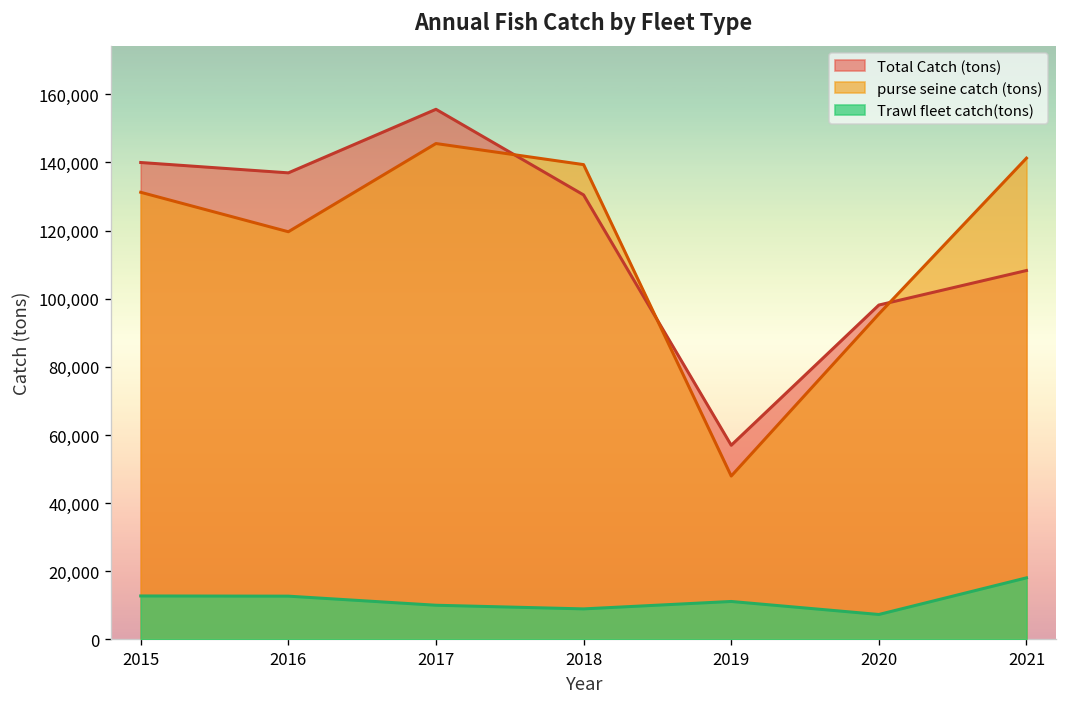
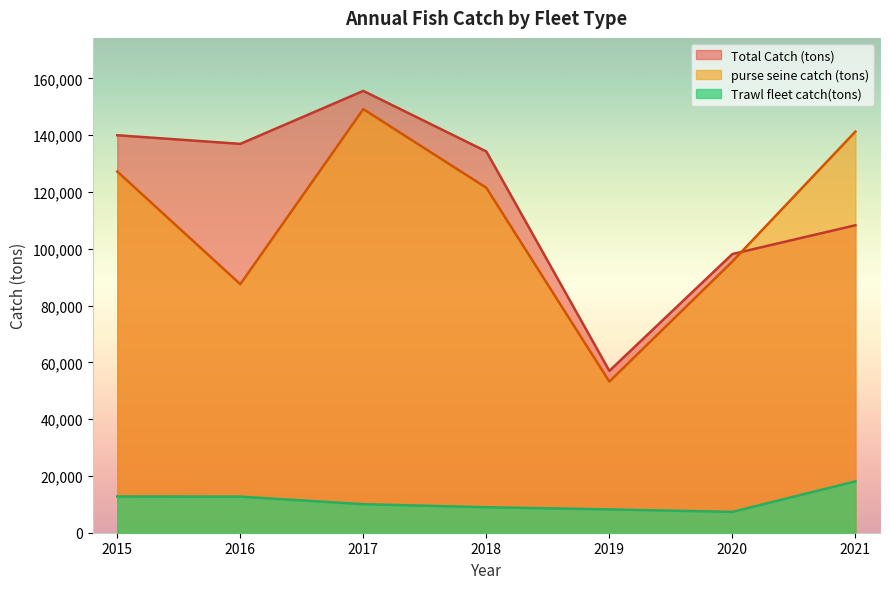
  {
    "Total Catch (tons)": {
      "2015": "140,000",
      "2016": "137,000",
      "2017": "156,000",
-     "2018": "130,000",
+     "2018": "134,000",
      "2019": "57,000",
      "2020": "98,000",
      "2021": "108,000"
    },
    "purse seine catch (tons)": {
-     "2015": "131,000",
-     "2016": "120,000",
-     "2017": "146,000",
-     "2018": "139,000",
-     "2019": "48,000",
+     "2015": "127,000",
+     "2016": "88,000",
+     "2017": "149,000",
+     "2018": "121,000",
+     "2019": "53,000",
      "2020": "96,000",
      "2021": "141,000"
    },
    "Trawl fleet catch(tons)": {
      "2015": "13,000",
      "2016": "13,000",
      "2017": "10,000",
      "2018": "9,000",
-     "2019": "11,000",
+     "2019": "8,000",
      "2020": "7,000",
      "2021": "18,000"
    }
  }
